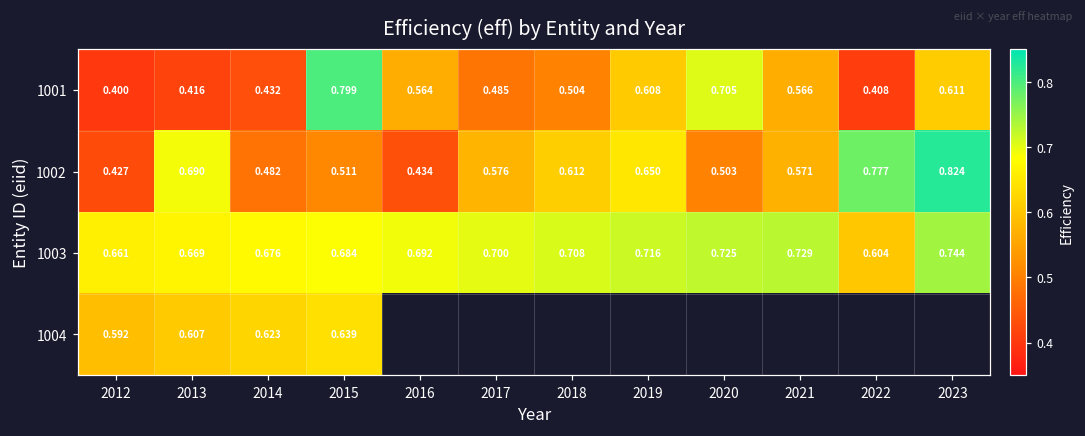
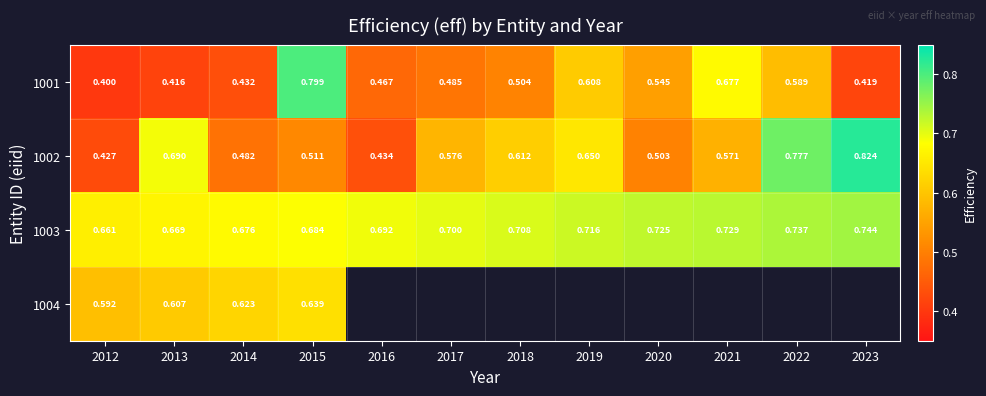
  {
    "1001": {
      "2012": 0.400,
      "2013": 0.416,
      "2014": 0.432,
      "2015": 0.799,
-     "2016": 0.564,
+     "2016": 0.467,
      "2017": 0.485,
      "2018": 0.504,
      "2019": 0.608,
-     "2020": 0.705,
-     "2021": 0.566,
-     "2022": 0.408,
-     "2023": 0.611
+     "2020": 0.545,
+     "2021": 0.677,
+     "2022": 0.589,
+     "2023": 0.419
    },
    "1002": {
      "2012": 0.427,
      "2013": 0.690,
      "2014": 0.482,
      "2015": 0.511,
      "2016": 0.434,
      "2017": 0.576,
      "2018": 0.612,
      "2019": 0.650,
      "2020": 0.503,
      "2021": 0.571,
      "2022": 0.777,
      "2023": 0.824
    },
    "1003": {
      "2012": 0.661,
      "2013": 0.669,
      "2014": 0.676,
      "2015": 0.684,
      "2016": 0.692,
      "2017": 0.700,
      "2018": 0.708,
      "2019": 0.716,
      "2020": 0.725,
      "2021": 0.729,
-     "2022": 0.604,
+     "2022": 0.737,
      "2023": 0.744
    },
    "1004": {
      "2012": 0.592,
      "2013": 0.607,
      "2014": 0.623,
      "2015": 0.639
    }
  }
